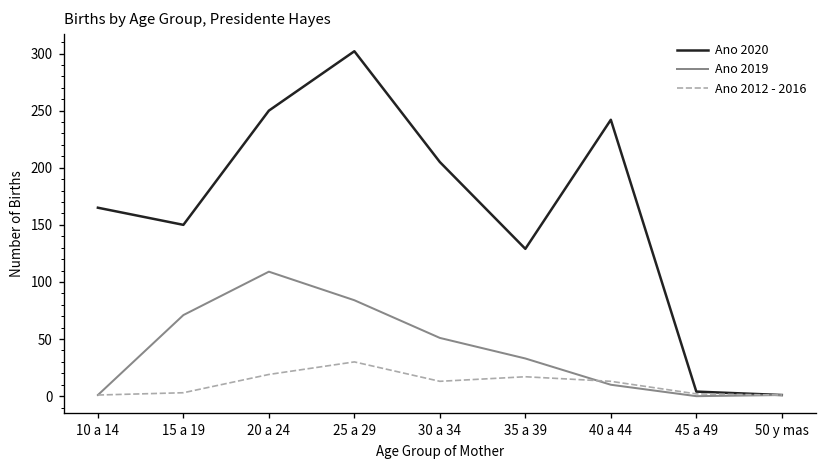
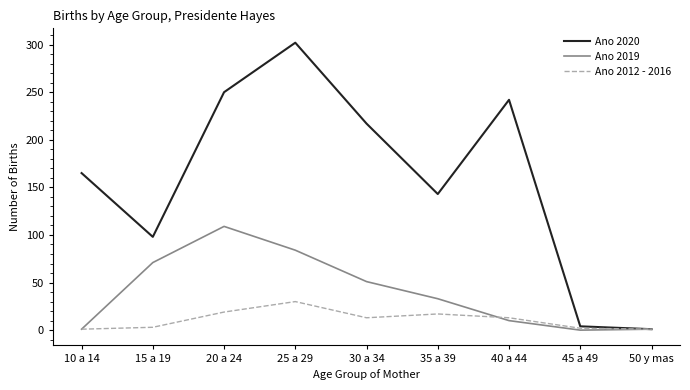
  {
    "Ano 2020": {
      "10 a 14": 170,
-     "15 a 19": 150,
+     "15 a 19": 100,
      "20 a 24": 250,
      "25 a 29": 300,
-     "30 a 34": 210,
-     "35 a 39": 130,
+     "30 a 34": 220,
+     "35 a 39": 140,
      "40 a 44": 240
    }
  }
